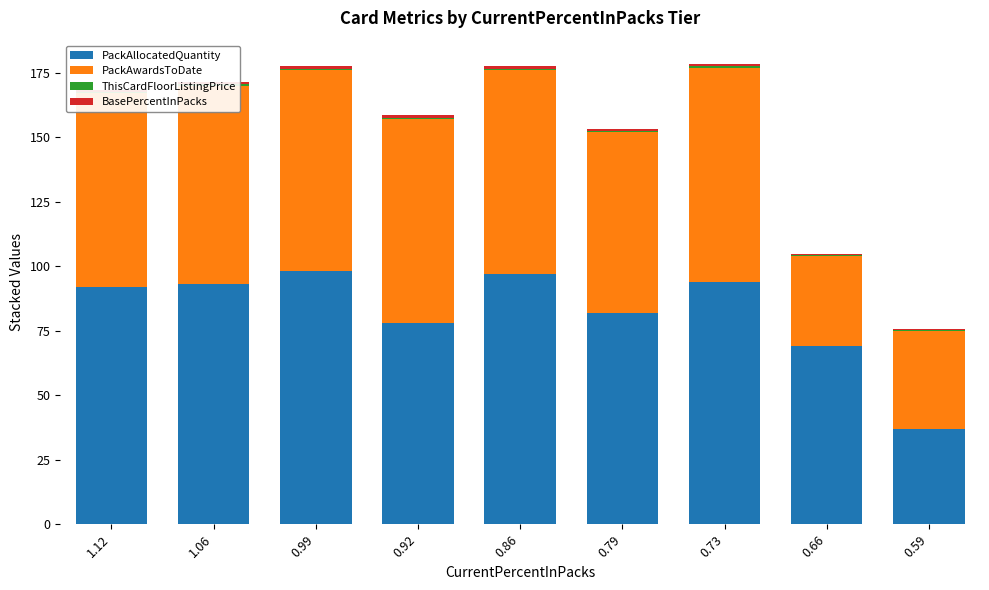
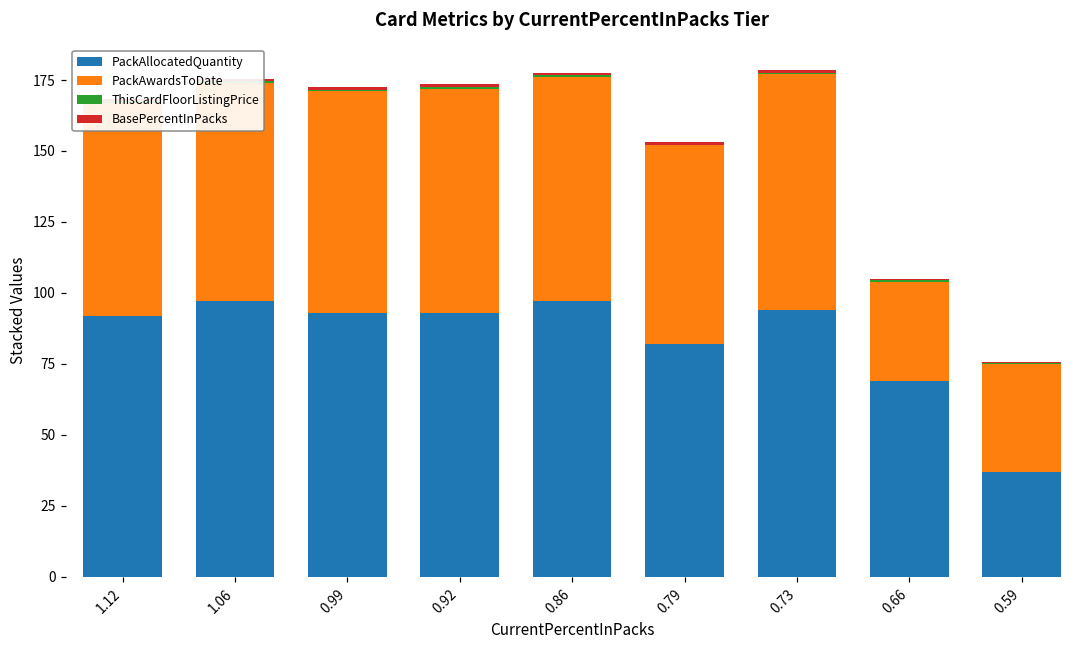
  {
    "PackAllocatedQuantity": {
      "1.12": 92,
-     "1.06": 93,
-     "0.99": 98,
-     "0.92": 78,
+     "1.06": 97,
+     "0.99": 93,
+     "0.92": 93,
      "0.86": 97,
      "0.79": 82,
      "0.73": 94,
      "0.66": 69,
      "0.59": 37
    },
    "PackAwardsToDate": {
      "0.99": 78,
      "0.92": 79,
      "0.86": 79,
      "0.79": 70,
      "0.73": 83,
      "0.66": 35,
      "0.59": 38
    }
  }
